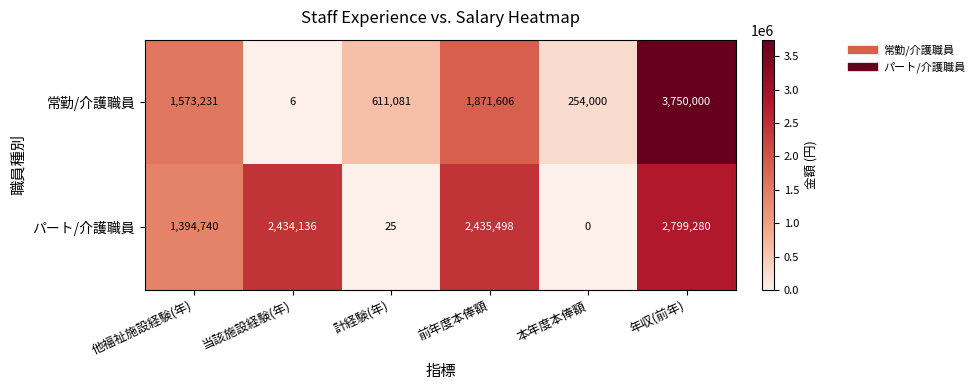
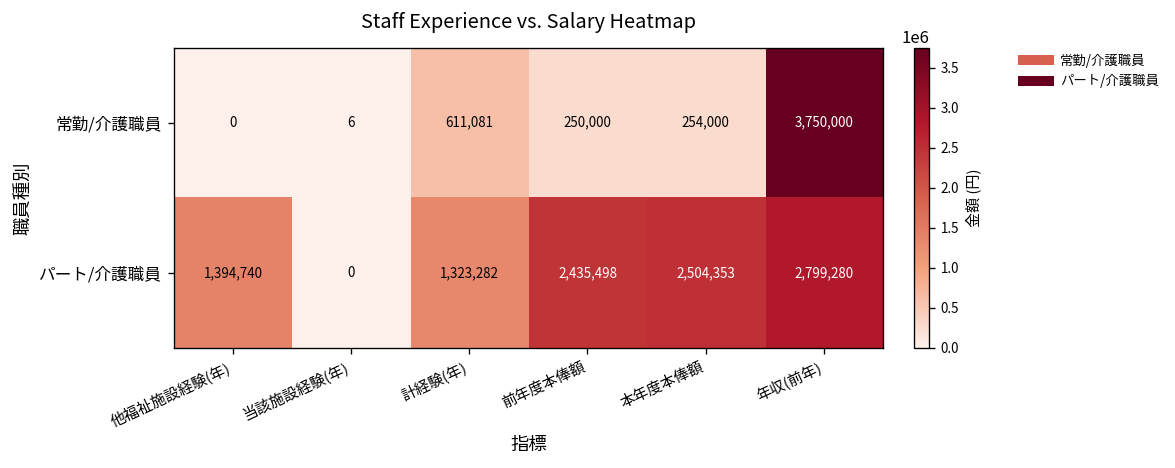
  {
    "常勤/介護職員": {
-     "他福祉施設経験(年)": "1,573,231",
+     "他福祉施設経験(年)": "0",
      "当該施設経験(年)": "6",
      "計経験(年)": "611,081",
-     "前年度本俸額": "1,871,606",
+     "前年度本俸額": "250,000",
      "本年度本俸額": "254,000",
      "年収(前年)": "3,750,000"
    },
    "パート/介護職員": {
      "他福祉施設経験(年)": "1,394,740",
-     "当該施設経験(年)": "2,434,136",
-     "計経験(年)": "25",
+     "当該施設経験(年)": "0",
+     "計経験(年)": "1,323,282",
      "前年度本俸額": "2,435,498",
-     "本年度本俸額": "0",
+     "本年度本俸額": "2,504,353",
      "年収(前年)": "2,799,280"
    }
  }
